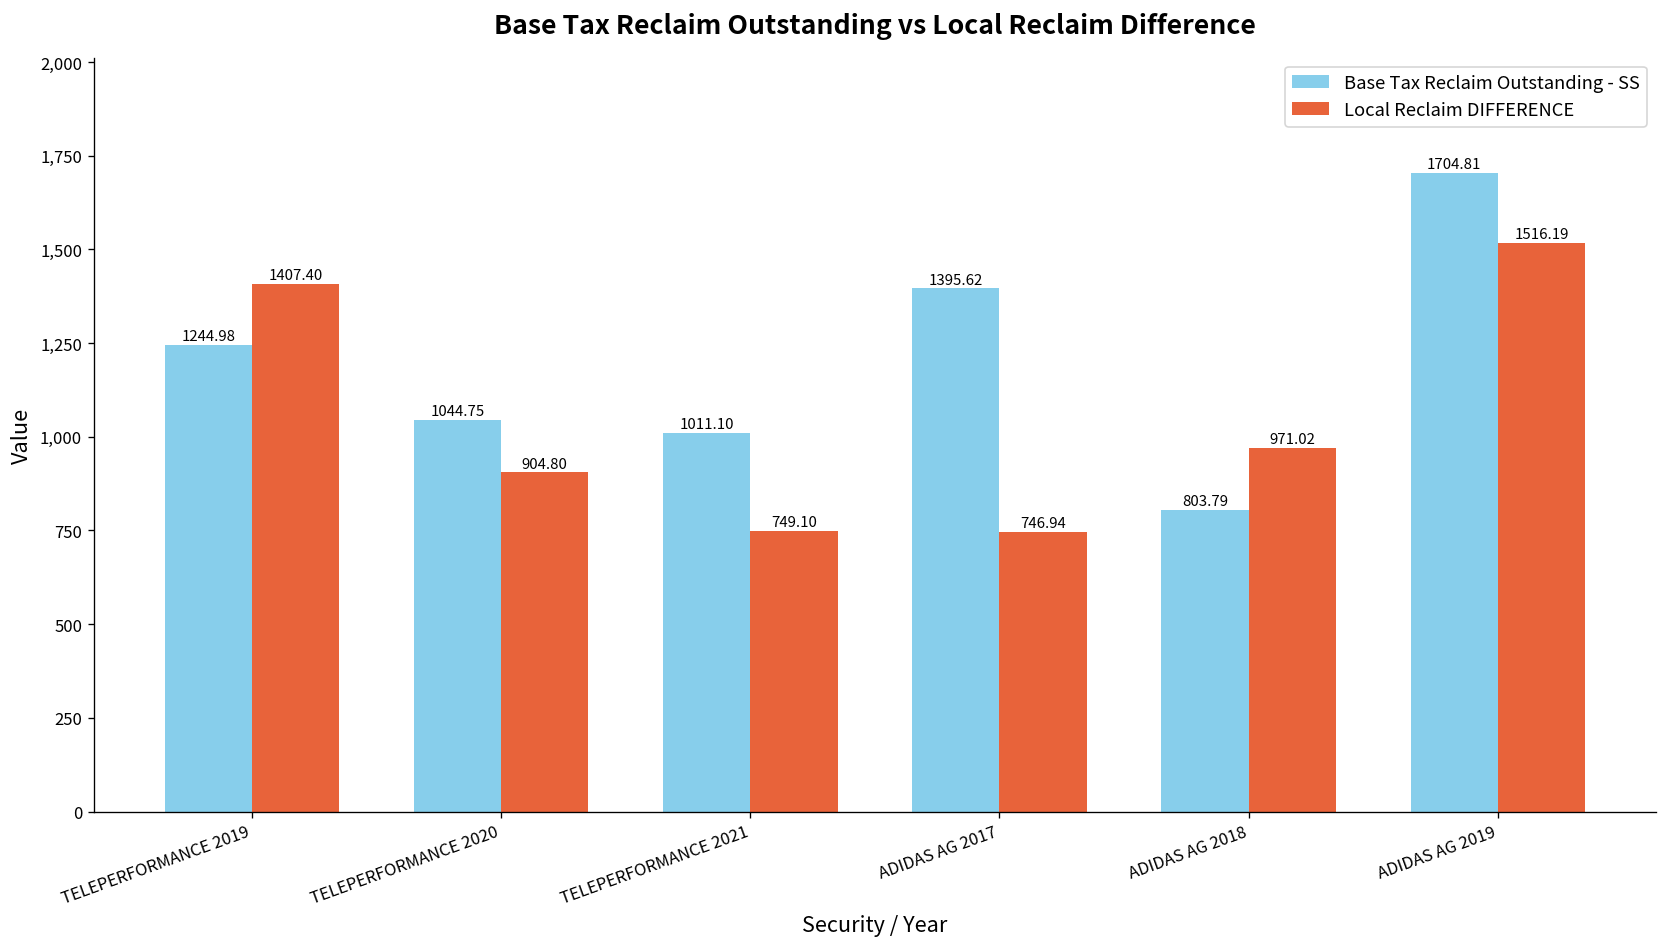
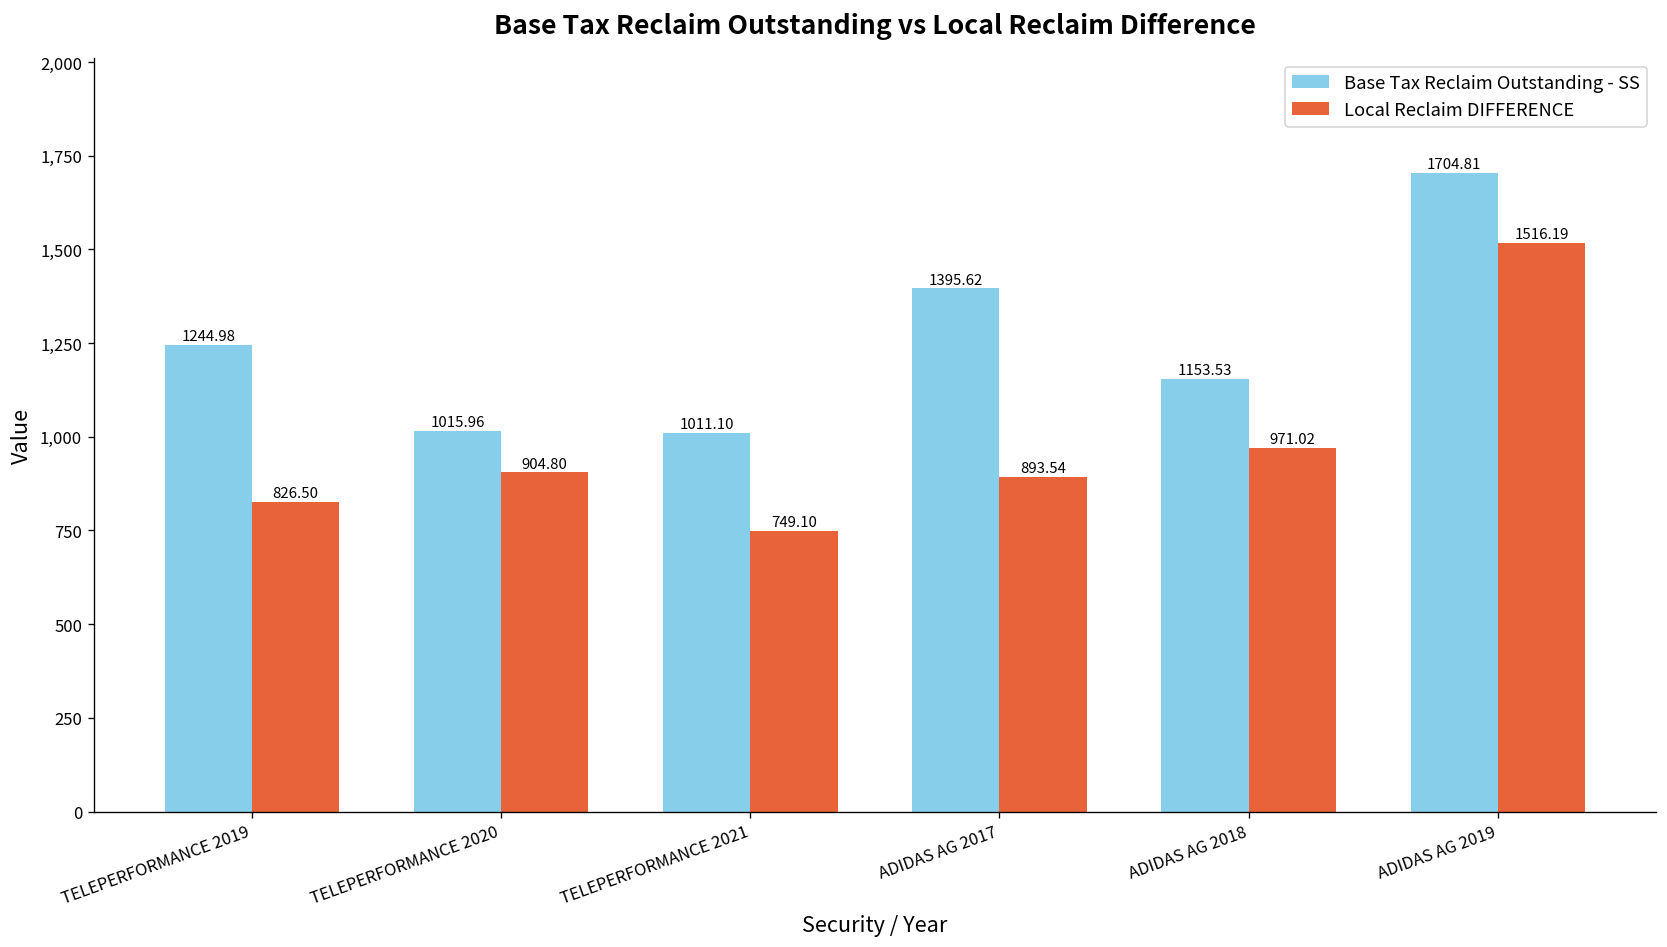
  {
    "Base Tax Reclaim Outstanding - SS": {
      "TELEPERFORMANCE 2019": 1244.98,
-     "TELEPERFORMANCE 2020": 1044.75,
+     "TELEPERFORMANCE 2020": 1015.96,
      "TELEPERFORMANCE 2021": 1011.10,
      "ADIDAS AG 2017": 1395.62,
-     "ADIDAS AG 2018": 803.79,
+     "ADIDAS AG 2018": 1153.53,
      "ADIDAS AG 2019": 1704.81
    },
    "Local Reclaim DIFFERENCE": {
-     "TELEPERFORMANCE 2019": 1407.40,
+     "TELEPERFORMANCE 2019": 826.50,
      "TELEPERFORMANCE 2020": 904.80,
      "TELEPERFORMANCE 2021": 749.10,
-     "ADIDAS AG 2017": 746.94,
+     "ADIDAS AG 2017": 893.54,
      "ADIDAS AG 2018": 971.02,
      "ADIDAS AG 2019": 1516.19
    }
  }
